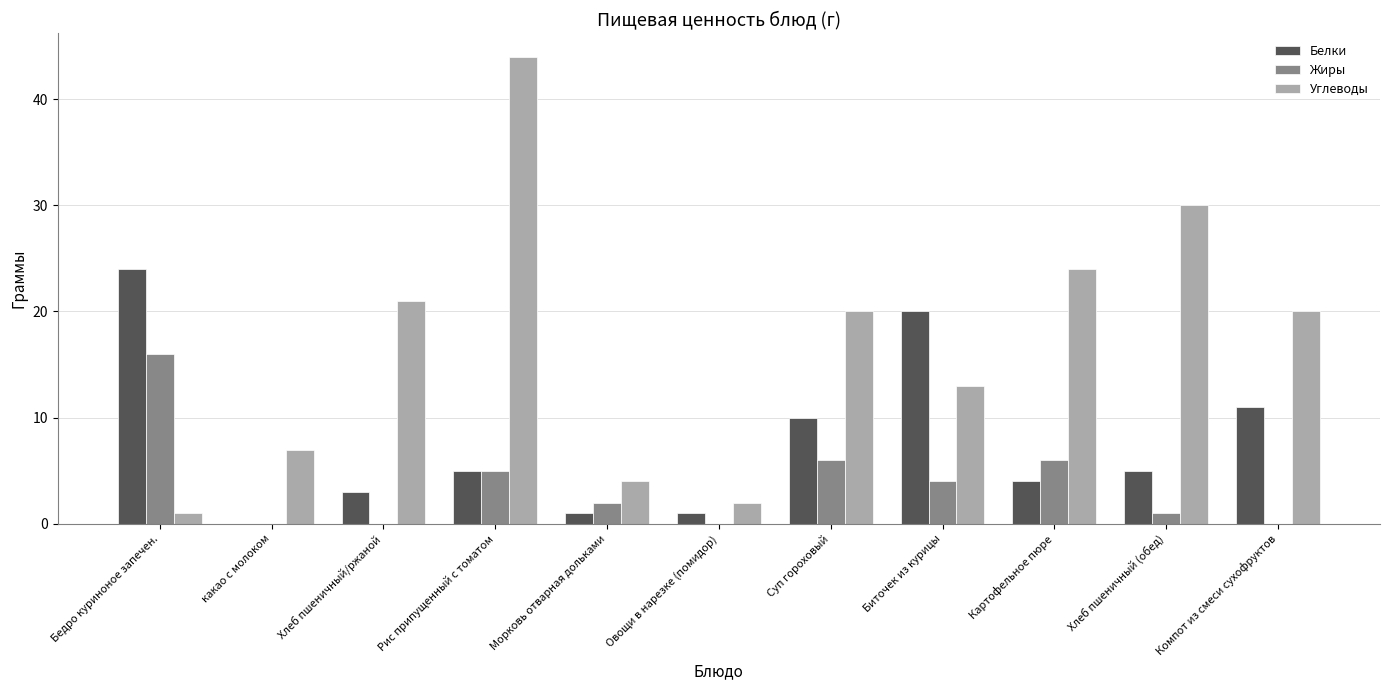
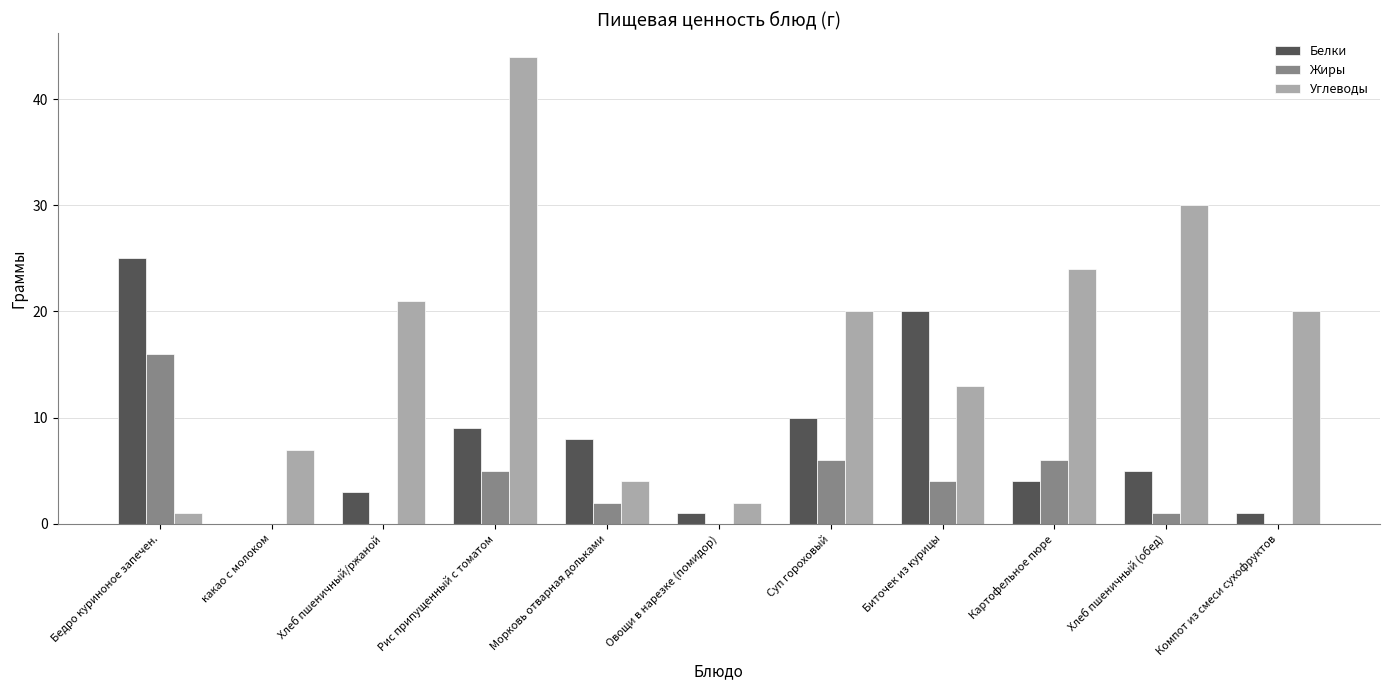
  {
    "Белки": {
-     "Бедро куриноное запечен.": 24,
+     "Бедро куриноное запечен.": 25,
      "какао с молоком": 0,
      "Хлеб пшеничный/ржаной": 3,
-     "Рис припущенный с томатом": 5,
-     "Морковь отварная дольками": 1,
+     "Рис припущенный с томатом": 9,
+     "Морковь отварная дольками": 8,
      "Овощи в нарезке (помидор)": 1,
      "Суп гороховый": 10,
      "Биточек из курицы": 20,
      "Картофельное пюре": 4,
      "Хлеб пшеничный (обед)": 5,
-     "Компот из смеси сухофруктов": 11
+     "Компот из смеси сухофруктов": 1
    }
  }
